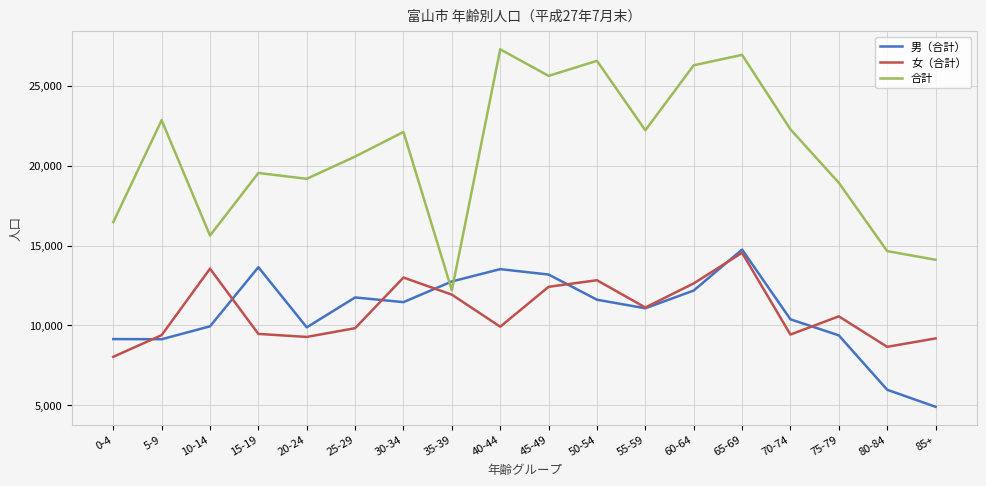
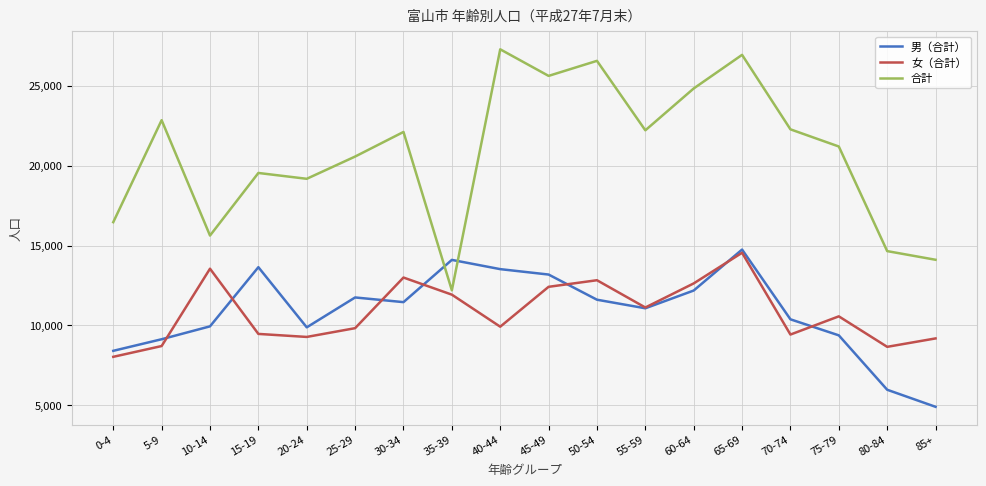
  {
    "男（合計）": {
-     "0-4": "9,200",
+     "0-4": "8,400",
      "5-9": "9,100",
      "10-14": "9,900",
      "15-19": "13,600",
      "20-24": "9,900",
      "25-29": "11,800",
      "30-34": "11,500",
-     "35-39": "12,800",
+     "35-39": "14,100",
      "40-44": "13,500",
      "45-49": "13,200",
      "50-54": "11,600",
      "60-64": "12,200",
      "65-69": "14,700",
      "70-74": "10,400",
      "75-79": "9,400",
      "80-84": "6,000",
      "85+": "4,900"
    },
    "女（合計）": {
      "0-4": "8,000",
-     "5-9": "9,400",
+     "5-9": "8,700",
      "10-14": "13,600",
      "15-19": "9,500",
      "20-24": "9,300",
      "25-29": "9,800",
      "30-34": "13,000",
      "35-39": "11,900",
      "40-44": "9,900",
      "45-49": "12,400",
      "50-54": "12,800",
      "60-64": "12,600",
      "65-69": "14,500",
      "70-74": "9,400",
      "75-79": "10,600",
      "80-84": "8,700",
      "85+": "9,200"
    },
    "合計": {
      "0-4": "16,500",
      "5-9": "22,800",
      "10-14": "15,600",
      "15-19": "19,500",
      "20-24": "19,200",
      "25-29": "20,600",
      "30-34": "22,100",
      "35-39": "12,200",
      "40-44": "27,300",
      "45-49": "25,600",
      "50-54": "26,500",
      "55-59": "22,200",
-     "60-64": "26,300",
+     "60-64": "24,800",
      "65-69": "26,900",
      "70-74": "22,300",
-     "75-79": "18,900",
+     "75-79": "21,200",
      "80-84": "14,700",
      "85+": "14,100"
    }
  }
